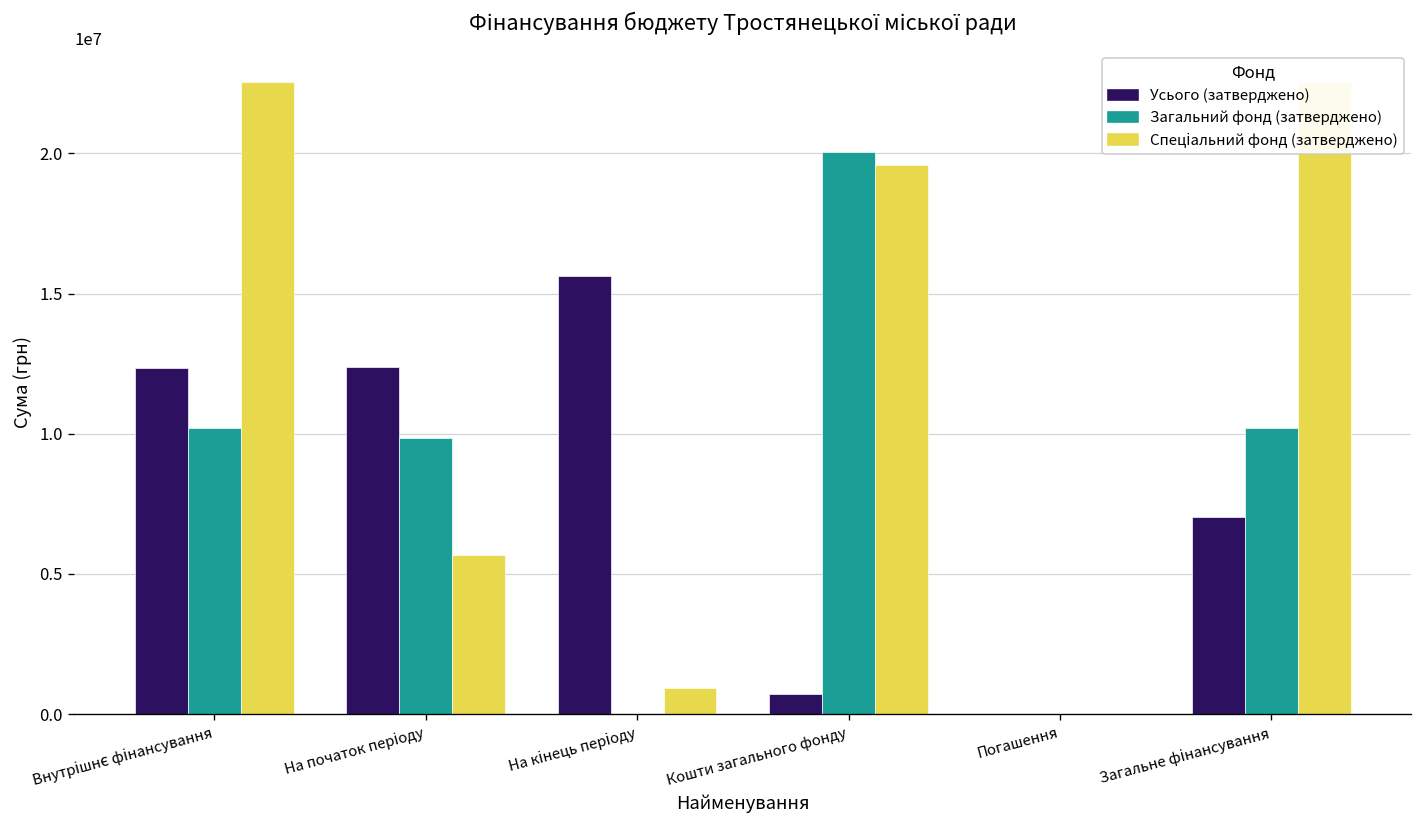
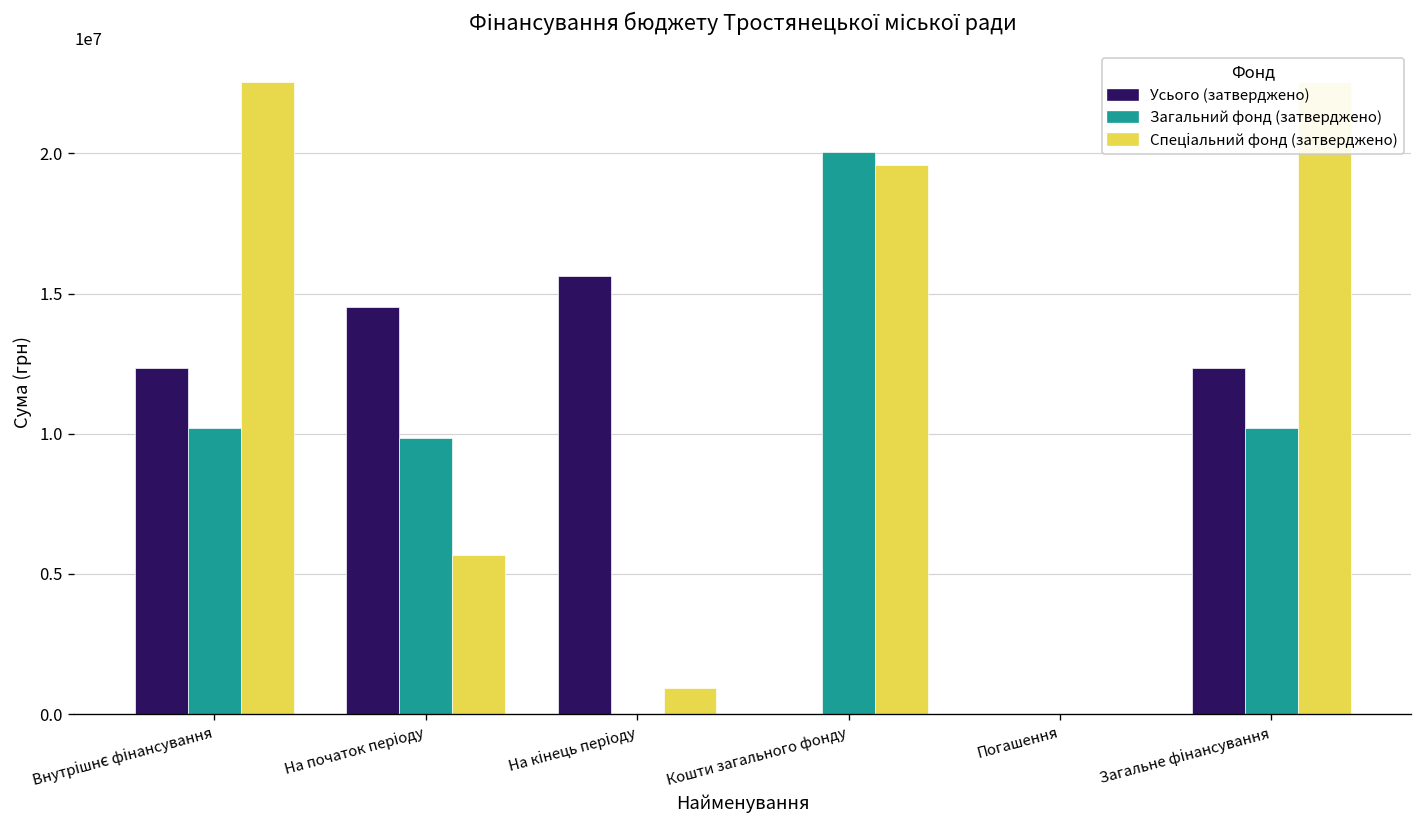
  {
    "Усього (затверджено)": {
      "Внутрішнє фінансування": 12400000,
-     "На початок періоду": 12400000,
+     "На початок періоду": 14500000,
      "На кінець періоду": 15600000,
-     "Кошти загального фонду": 700000,
+     "Кошти загального фонду": 0,
      "Погашення": 0,
-     "Загальне фінансування": 7000000
+     "Загальне фінансування": 12400000
    },
    "Загальний фонд (затверджено)": {
      "Внутрішнє фінансування": 10200000,
      "На початок періоду": 9900000,
      "Кошти загального фонду": 20000000,
      "Погашення": 0,
      "Загальне фінансування": 10200000
    },
    "Спеціальний фонд (затверджено)": {
      "Внутрішнє фінансування": 22500000,
      "На початок періоду": 5700000,
      "На кінець періоду": 900000,
      "Кошти загального фонду": 19600000,
      "Погашення": 0
    }
  }
